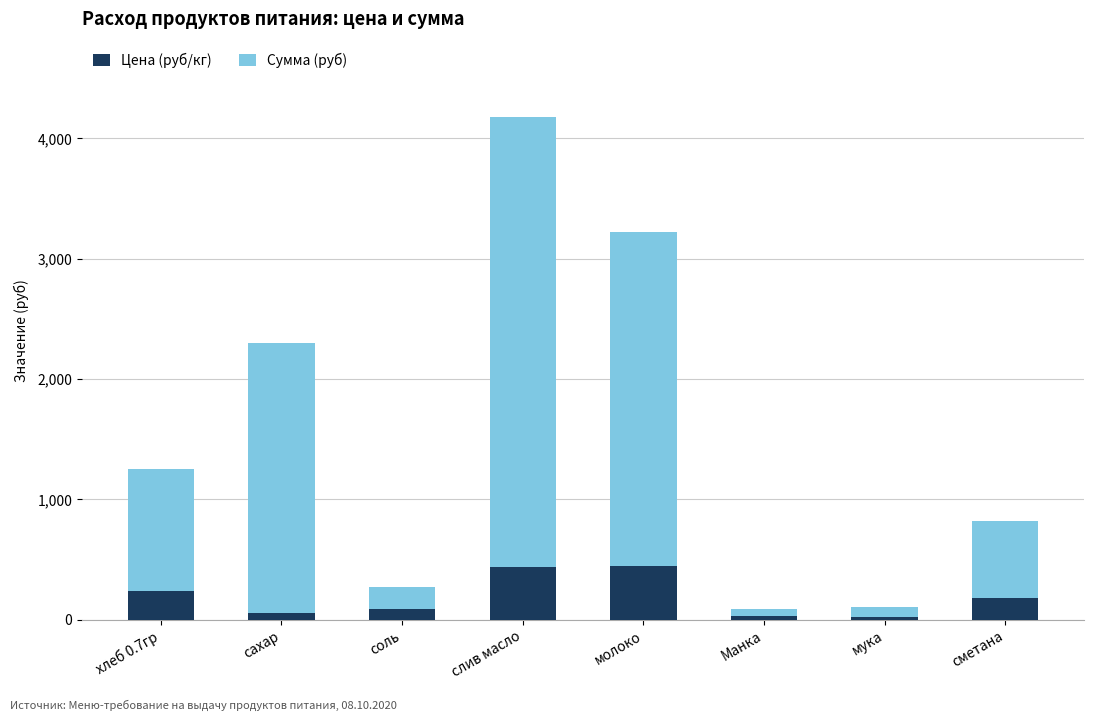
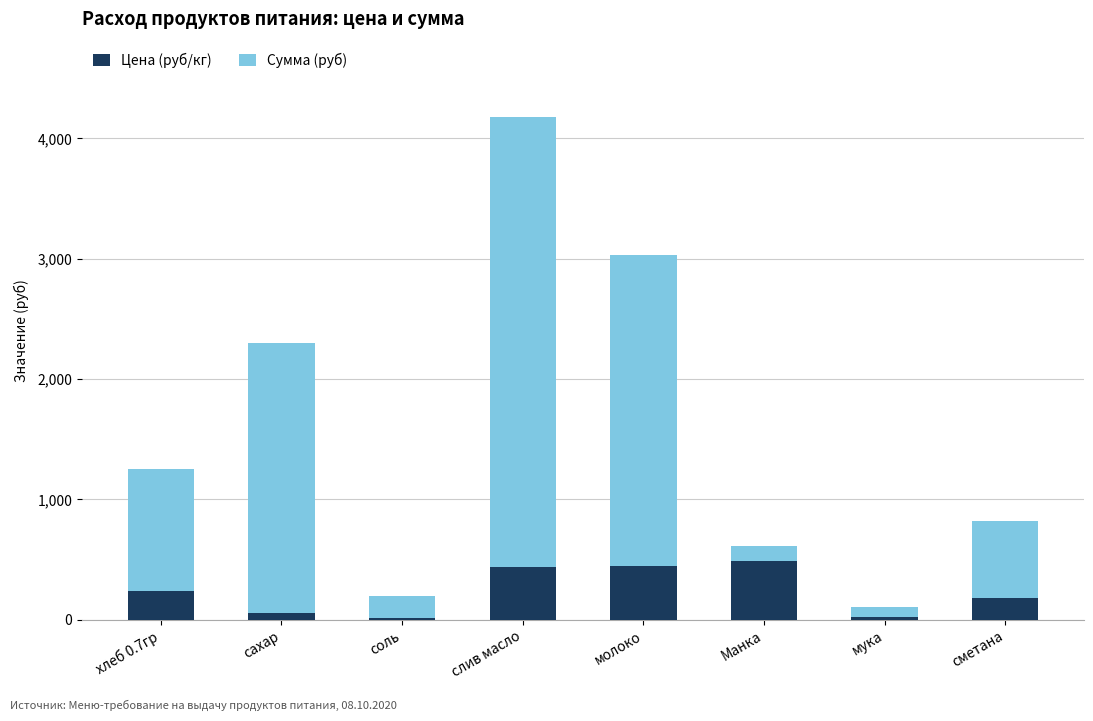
  {
    "Цена (руб/кг)": {
      "хлеб 0.7гр": "240",
      "сахар": "60",
-     "соль": "90",
+     "соль": "10",
      "слив масло": "440",
      "молоко": "440",
-     "Манка": "40",
+     "Манка": "490",
      "мука": "20",
      "сметана": "180"
    },
    "Сумма (руб)": {
      "хлеб 0.7гр": "1,010",
      "сахар": "2,250",
      "соль": "190",
      "слив масло": "3,740",
-     "молоко": "2,780",
-     "Манка": "50",
+     "молоко": "2,590",
+     "Манка": "120",
      "мука": "90",
      "сметана": "640"
    }
  }
